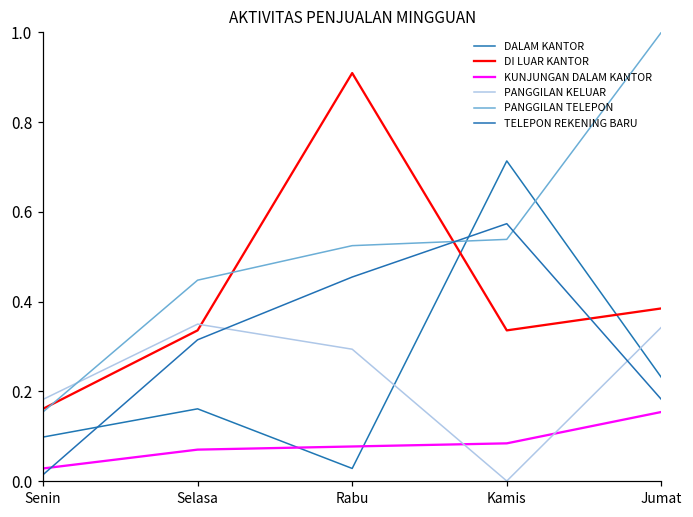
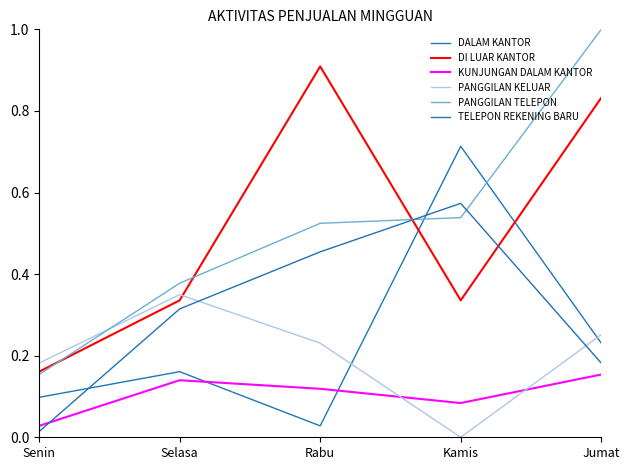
  {
    "DI LUAR KANTOR": {
      "Senin": 0.16,
      "Selasa": 0.34,
      "Rabu": 0.91,
      "Kamis": 0.34,
-     "Jumat": 0.38
+     "Jumat": 0.83
    },
    "KUNJUNGAN DALAM KANTOR": {
      "Senin": 0.03,
-     "Selasa": 0.07,
-     "Rabu": 0.08,
+     "Selasa": 0.14,
+     "Rabu": 0.12,
      "Kamis": 0.08,
      "Jumat": 0.15
    },
    "PANGGILAN KELUAR": {
      "Senin": 0.18,
      "Selasa": 0.35,
-     "Rabu": 0.29,
+     "Rabu": 0.23,
      "Kamis": 0.00,
-     "Jumat": 0.34
+     "Jumat": 0.25
    },
    "PANGGILAN TELEPON": {
      "Senin": 0.15,
-     "Selasa": 0.45,
+     "Selasa": 0.38,
      "Rabu": 0.52,
      "Kamis": 0.54,
      "Jumat": 1.00
    }
  }
